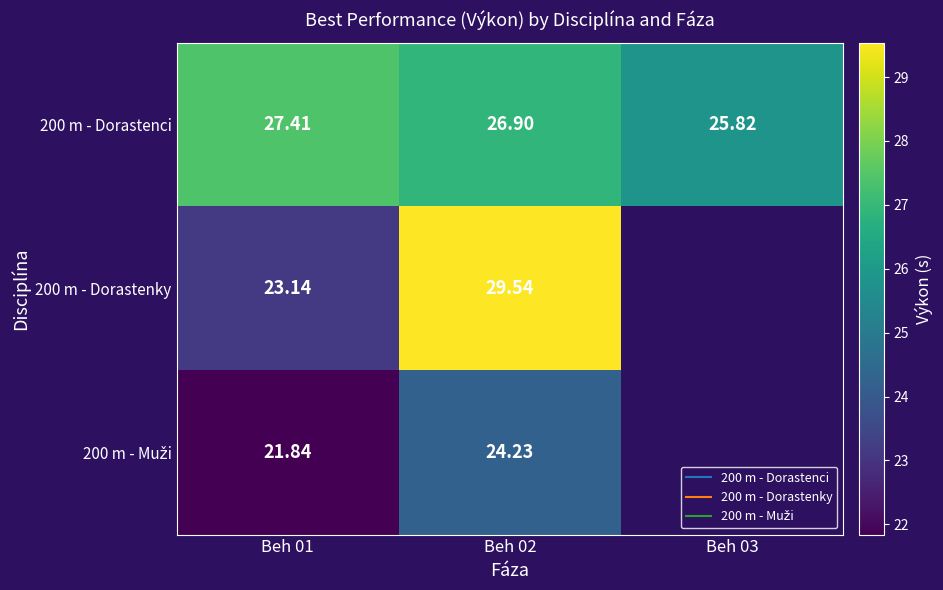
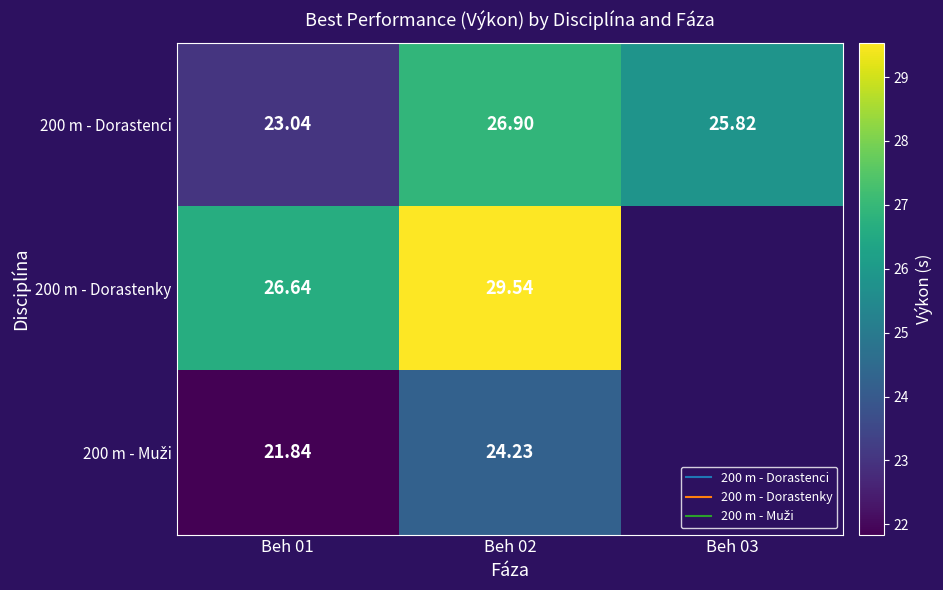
  {
    "200 m - Dorastenci": {
-     "Beh 01": 27.41,
+     "Beh 01": 23.04,
      "Beh 02": 26.90,
      "Beh 03": 25.82
    },
    "200 m - Dorastenky": {
-     "Beh 01": 23.14,
+     "Beh 01": 26.64,
      "Beh 02": 29.54
    },
    "200 m - Muži": {
      "Beh 01": 21.84,
      "Beh 02": 24.23
    }
  }
